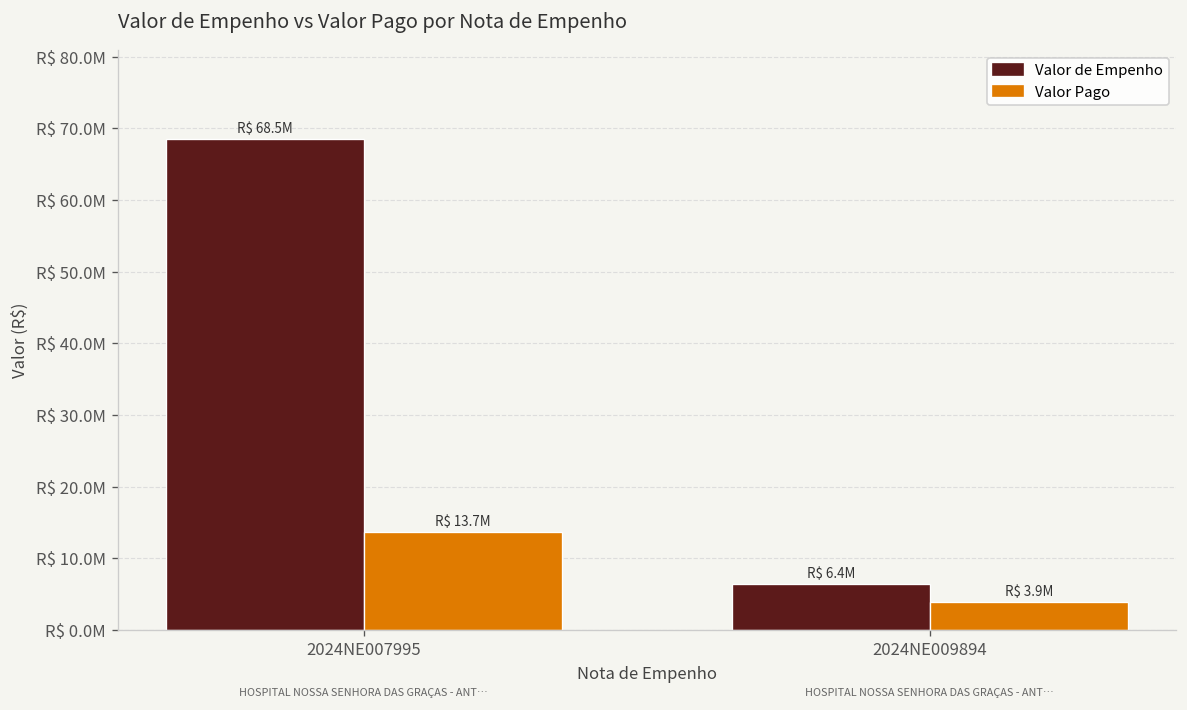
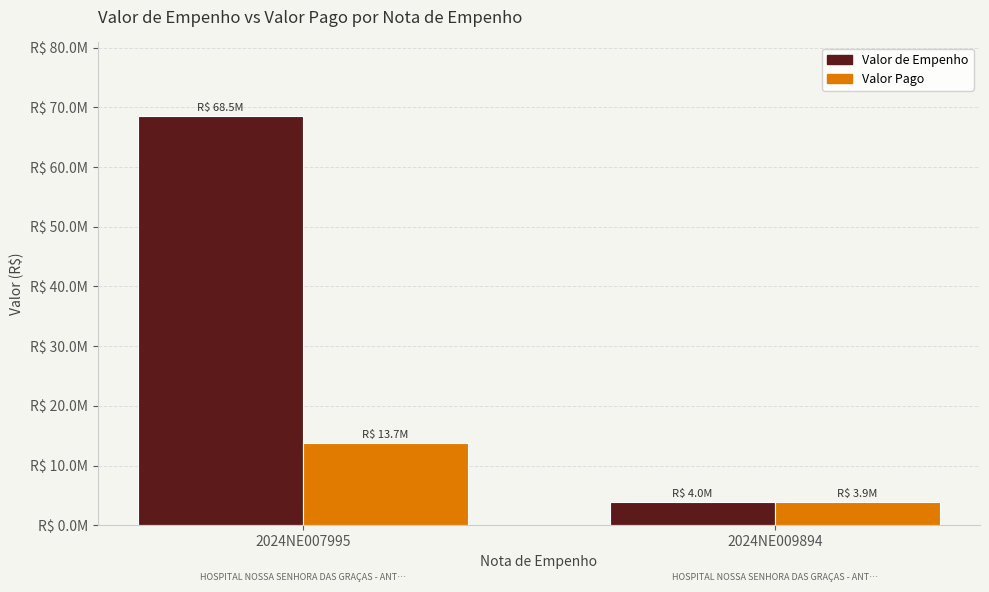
  {
    "Valor de Empenho": {
      "2024NE007995": "68.5M",
-     "2024NE009894": "6.4M"
+     "2024NE009894": "4.0M"
    },
    "Valor Pago": {
      "2024NE007995": "13.7M",
      "2024NE009894": "3.9M"
    }
  }
